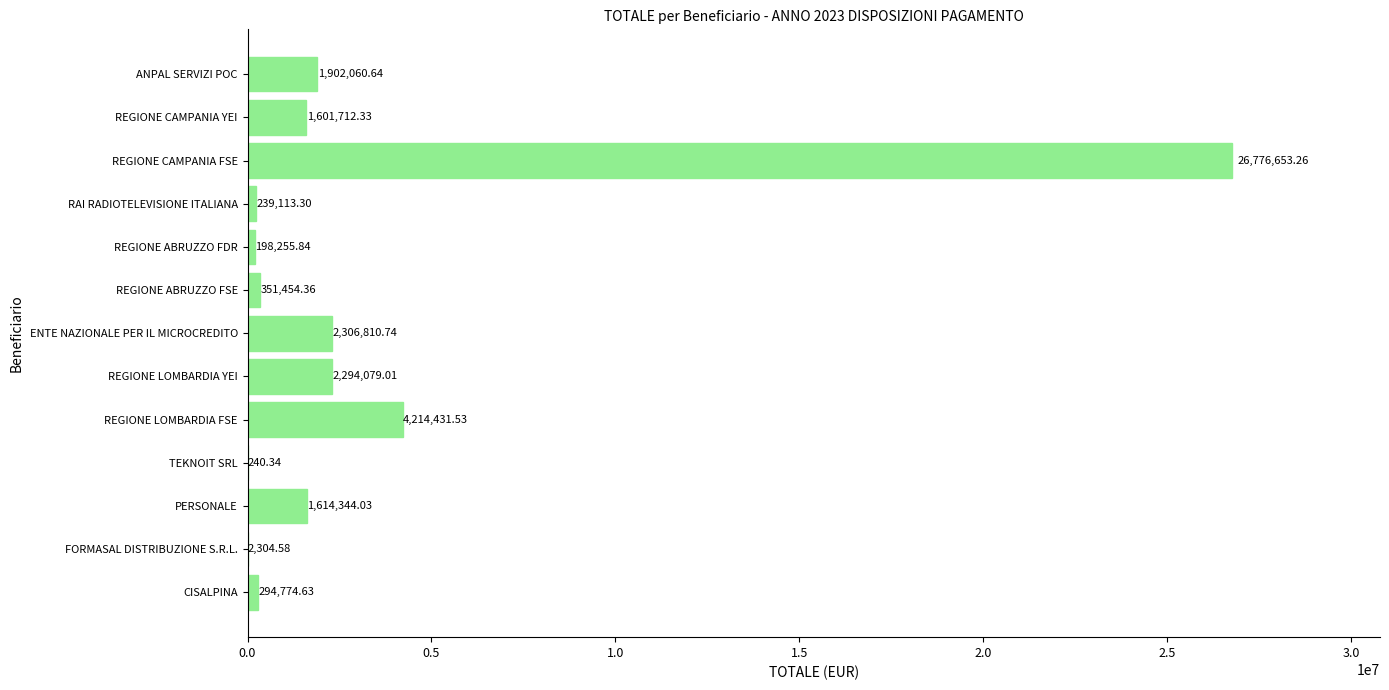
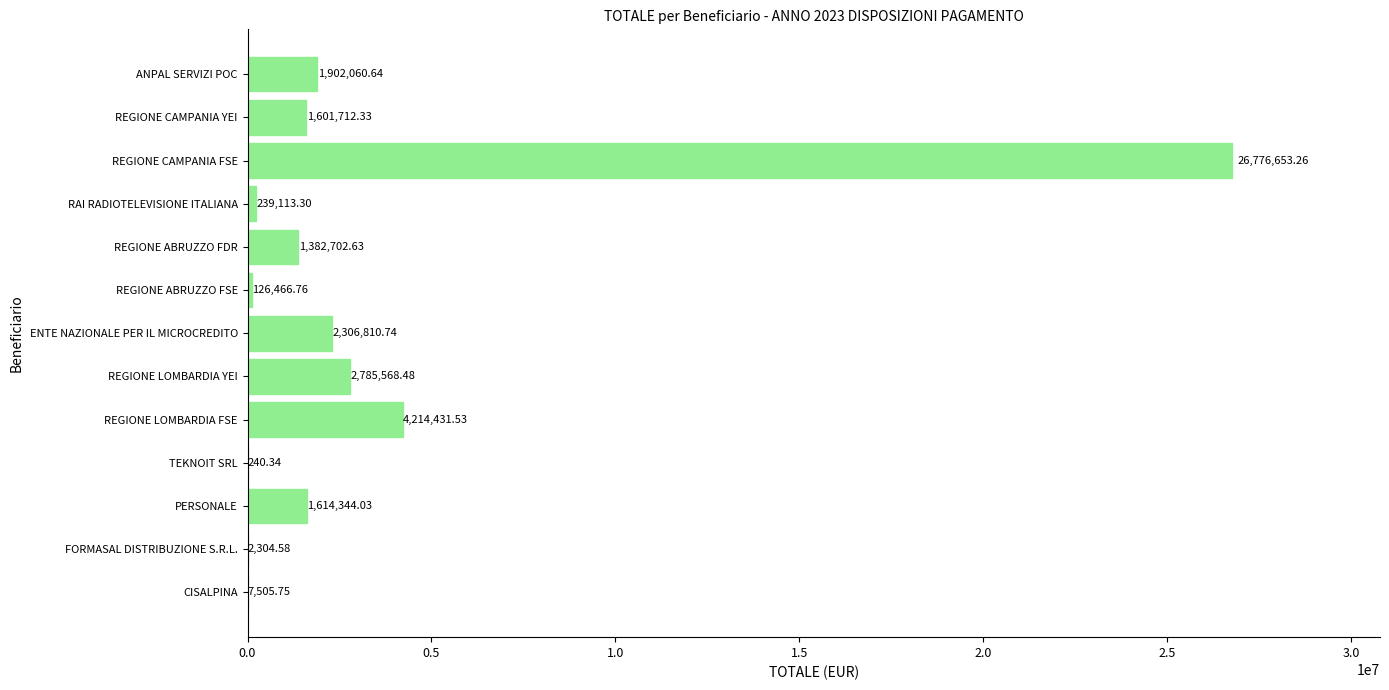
  {
    "ANPAL SERVIZI POC": "1,902,060.64",
    "REGIONE CAMPANIA YEI": "1,601,712.33",
    "REGIONE CAMPANIA FSE": "26,776,653.26",
    "RAI RADIOTELEVISIONE ITALIANA": "239,113.30",
-   "REGIONE ABRUZZO FDR": "198,255.84",
-   "REGIONE ABRUZZO FSE": "351,454.36",
+   "REGIONE ABRUZZO FDR": "1,382,702.63",
+   "REGIONE ABRUZZO FSE": "126,466.76",
    "ENTE NAZIONALE PER IL MICROCREDITO": "2,306,810.74",
-   "REGIONE LOMBARDIA YEI": "2,294,079.01",
+   "REGIONE LOMBARDIA YEI": "2,785,568.48",
    "REGIONE LOMBARDIA FSE": "4,214,431.53",
    "TEKNOIT SRL": "240.34",
    "PERSONALE": "1,614,344.03",
    "FORMASAL DISTRIBUZIONE S.R.L.": "2,304.58",
-   "CISALPINA": "294,774.63"
+   "CISALPINA": "7,505.75"
  }
